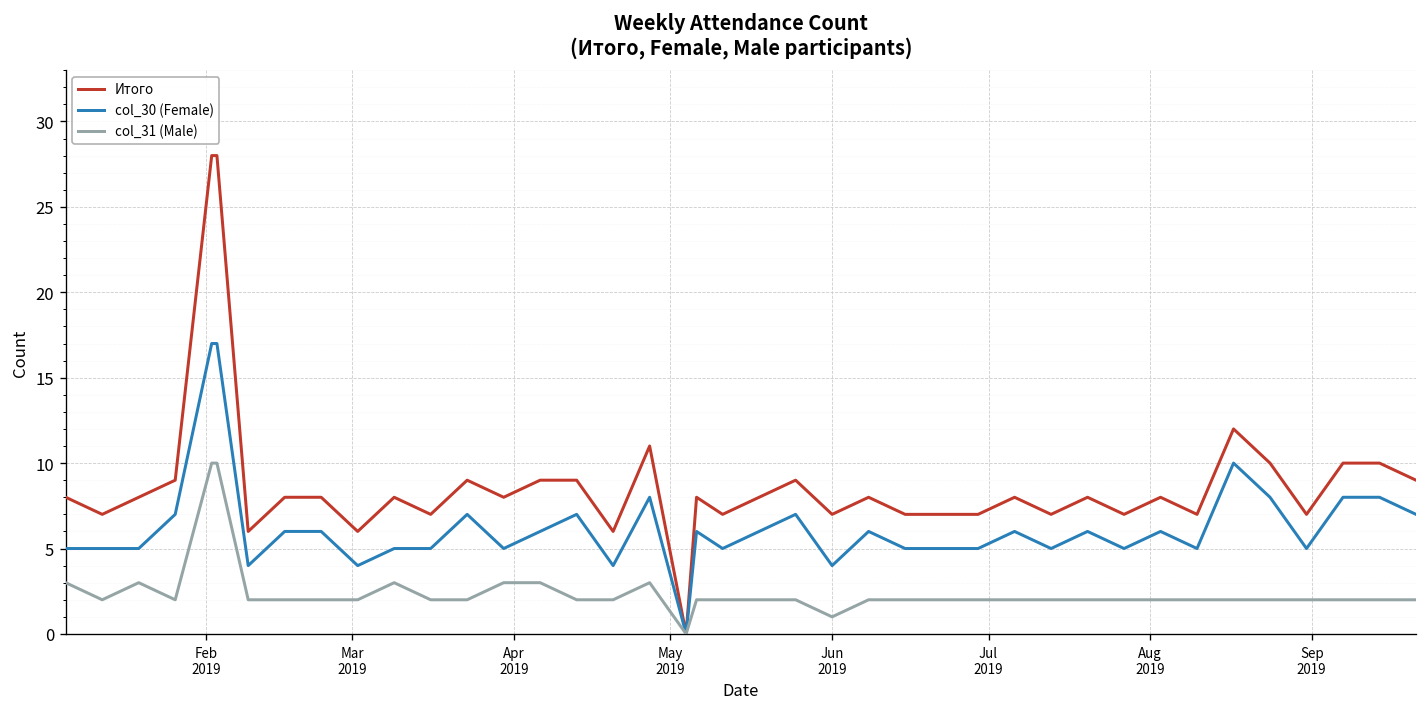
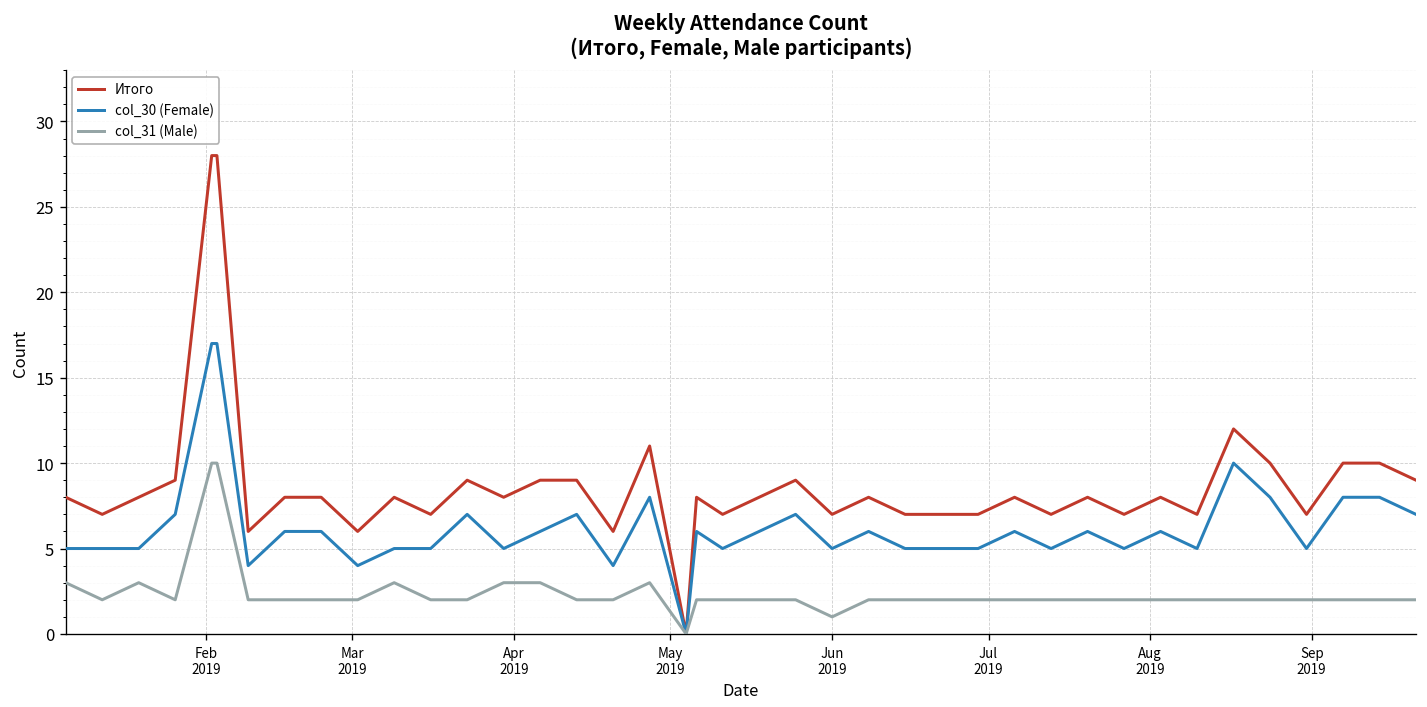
  {
    "Итого": {
      "Jun 2019": 7
    },
    "col_30 (Female)": {
-     "Jun 2019": 4
+     "Jun 2019": 5
    },
    "col_31 (Male)": {
      "Jun 2019": 1
    }
  }
